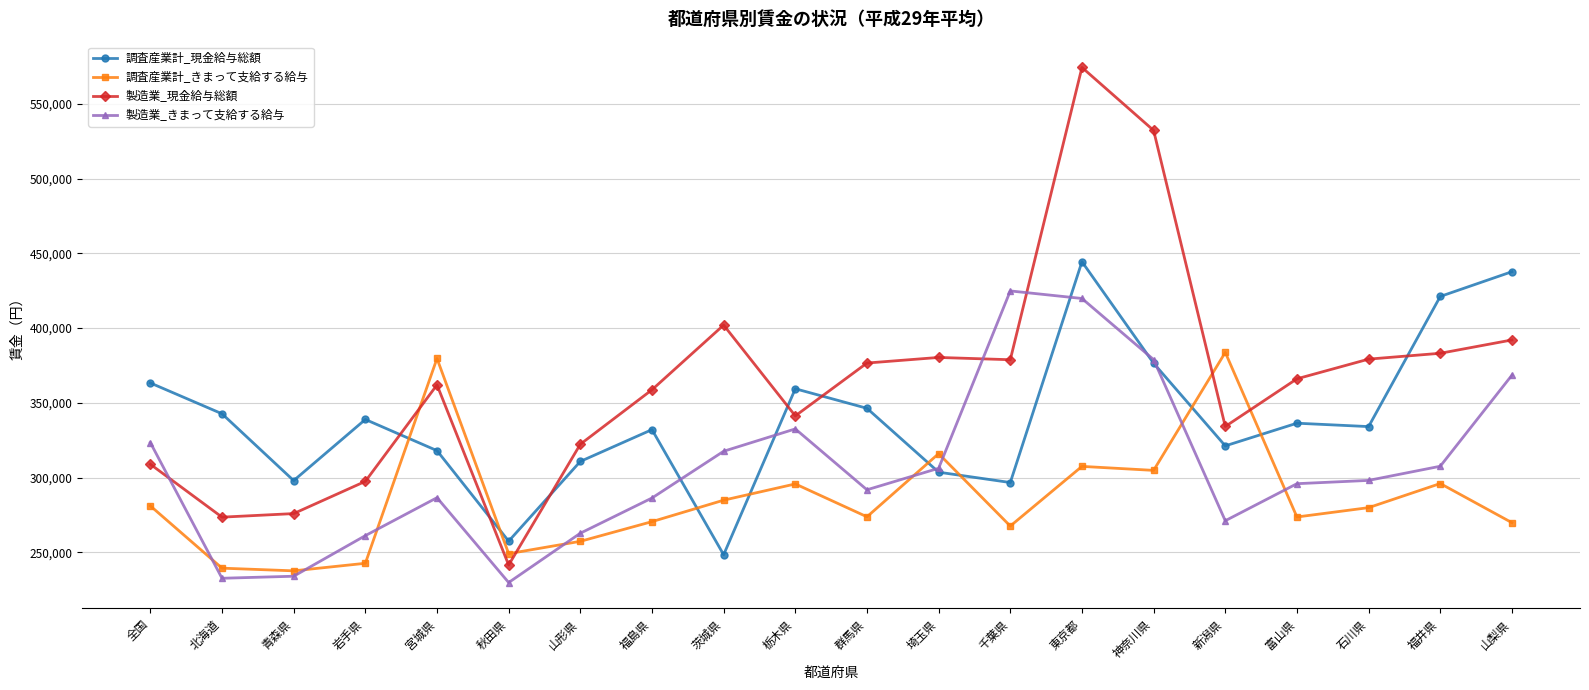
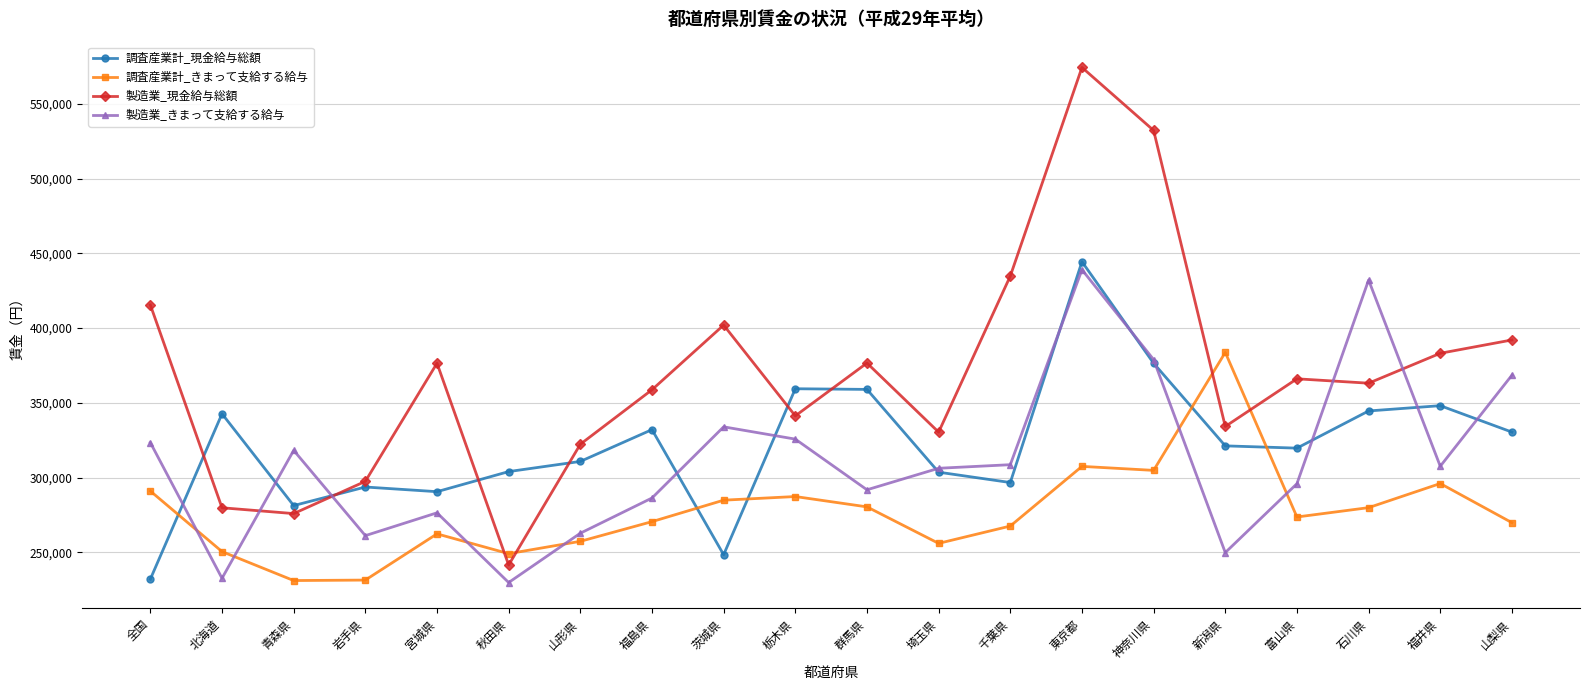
  {
    "調査産業計_現金給与総額": {
-     "全国": "363,000",
+     "全国": "232,000",
      "北海道": "343,000",
-     "青森県": "298,000",
-     "岩手県": "339,000",
-     "宮城県": "318,000",
-     "秋田県": "257,000",
+     "青森県": "281,000",
+     "岩手県": "294,000",
+     "宮城県": "291,000",
+     "秋田県": "304,000",
      "山形県": "311,000",
      "福島県": "332,000",
      "茨城県": "248,000",
      "栃木県": "359,000",
-     "群馬県": "346,000",
+     "群馬県": "359,000",
      "埼玉県": "304,000",
      "千葉県": "297,000",
      "東京都": "444,000",
      "神奈川県": "377,000",
      "新潟県": "321,000",
-     "富山県": "336,000",
-     "石川県": "334,000",
-     "福井県": "421,000",
-     "山梨県": "438,000"
+     "富山県": "320,000",
+     "石川県": "345,000",
+     "福井県": "348,000",
+     "山梨県": "330,000"
    },
    "調査産業計_きまって支給する給与": {
-     "全国": "281,000",
-     "北海道": "239,000",
-     "青森県": "238,000",
-     "岩手県": "243,000",
-     "宮城県": "380,000",
+     "全国": "291,000",
+     "北海道": "250,000",
+     "青森県": "231,000",
+     "岩手県": "231,000",
+     "宮城県": "262,000",
      "秋田県": "249,000",
      "山形県": "257,000",
      "福島県": "270,000",
      "茨城県": "285,000",
-     "栃木県": "296,000",
-     "群馬県": "274,000",
-     "埼玉県": "316,000",
+     "栃木県": "287,000",
+     "群馬県": "280,000",
+     "埼玉県": "256,000",
      "千葉県": "268,000",
      "東京都": "307,000",
      "神奈川県": "305,000",
      "新潟県": "384,000",
      "富山県": "274,000",
      "石川県": "280,000",
      "福井県": "296,000",
      "山梨県": "270,000"
    },
    "製造業_現金給与総額": {
-     "全国": "309,000",
-     "北海道": "273,000",
+     "全国": "416,000",
+     "北海道": "280,000",
      "青森県": "276,000",
      "岩手県": "297,000",
-     "宮城県": "362,000",
+     "宮城県": "377,000",
      "秋田県": "241,000",
      "山形県": "322,000",
      "福島県": "359,000",
      "茨城県": "402,000",
      "栃木県": "341,000",
      "群馬県": "377,000",
-     "埼玉県": "380,000",
-     "千葉県": "379,000",
+     "埼玉県": "330,000",
+     "千葉県": "435,000",
      "東京都": "575,000",
      "神奈川県": "532,000",
      "新潟県": "334,000",
      "富山県": "366,000",
-     "石川県": "379,000",
+     "石川県": "363,000",
      "福井県": "383,000",
      "山梨県": "392,000"
    },
    "製造業_きまって支給する給与": {
      "全国": "323,000",
      "北海道": "233,000",
-     "青森県": "234,000",
+     "青森県": "318,000",
      "岩手県": "261,000",
-     "宮城県": "287,000",
+     "宮城県": "276,000",
      "秋田県": "230,000",
      "山形県": "263,000",
      "福島県": "286,000",
-     "茨城県": "318,000",
-     "栃木県": "333,000",
+     "茨城県": "334,000",
+     "栃木県": "326,000",
      "群馬県": "292,000",
      "埼玉県": "306,000",
-     "千葉県": "425,000",
-     "東京都": "420,000",
+     "千葉県": "309,000",
+     "東京都": "439,000",
      "神奈川県": "379,000",
-     "新潟県": "271,000",
+     "新潟県": "250,000",
      "富山県": "296,000",
-     "石川県": "298,000",
+     "石川県": "432,000",
      "福井県": "308,000",
      "山梨県": "369,000"
    }
  }
